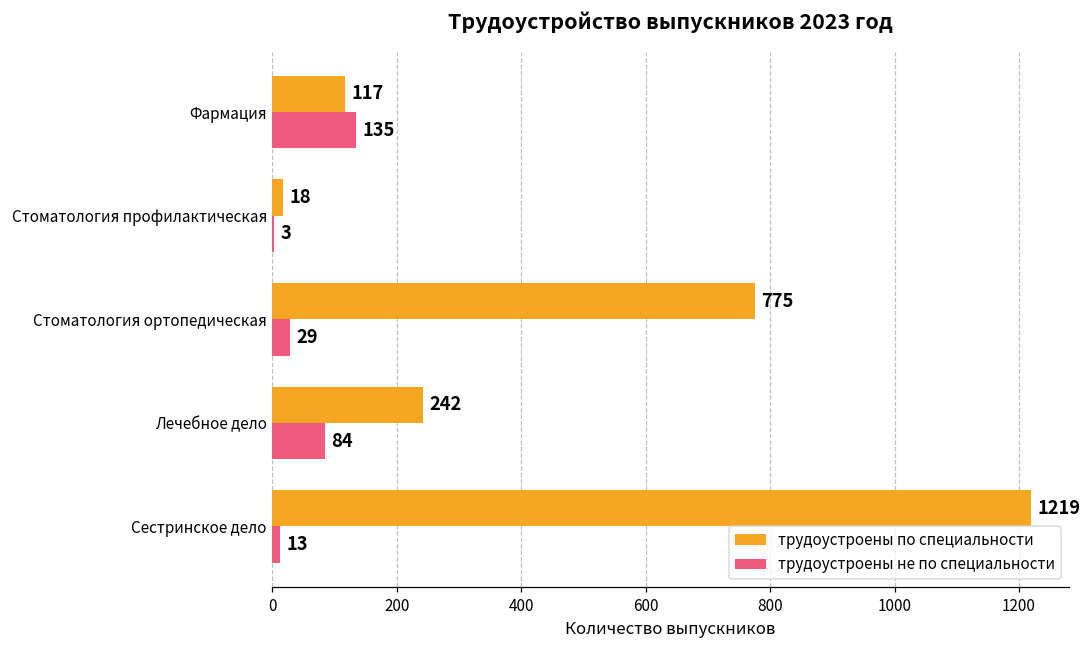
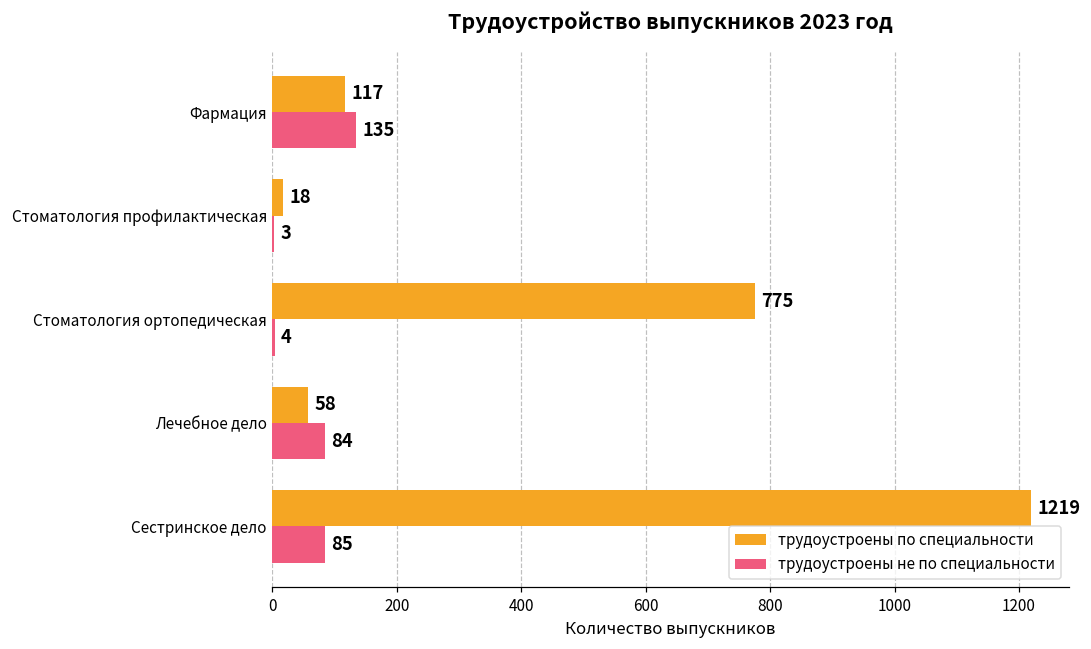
  {
    "трудоустроены по специальности": {
      "Фармация": 117,
      "Стоматология профилактическая": 18,
      "Стоматология ортопедическая": 775,
-     "Лечебное дело": 242,
+     "Лечебное дело": 58,
      "Сестринское дело": 1219
    },
    "трудоустроены не по специальности": {
      "Фармация": 135,
      "Стоматология профилактическая": 3,
-     "Стоматология ортопедическая": 29,
+     "Стоматология ортопедическая": 4,
      "Лечебное дело": 84,
-     "Сестринское дело": 13
+     "Сестринское дело": 85
    }
  }
